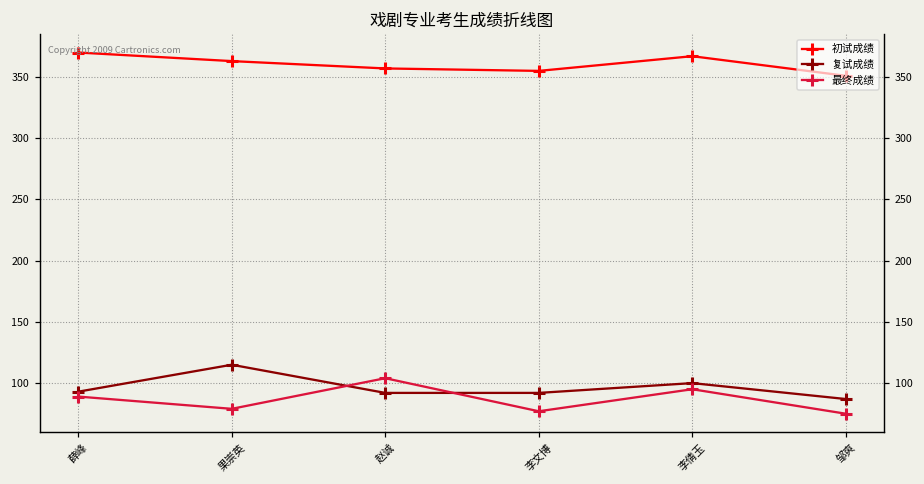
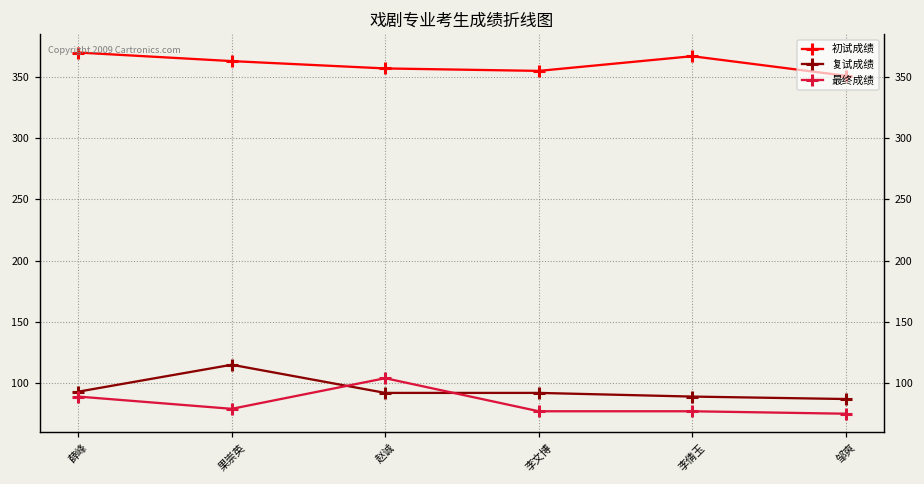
  {
    "初试成绩": {
      "果崇英": 363,
      "赵诚": 357,
      "李文博": 355,
      "李倩玉": 367
    },
    "复试成绩": {
      "薛峰": 93,
      "果崇英": 115,
      "赵诚": 92,
      "李文博": 92,
-     "李倩玉": 100,
+     "李倩玉": 89,
      "邹爽": 87
    },
    "最终成绩": {
      "薛峰": 89,
      "果崇英": 79,
      "赵诚": 104,
      "李文博": 77,
-     "李倩玉": 95,
+     "李倩玉": 77,
      "邹爽": 75
    }
  }
